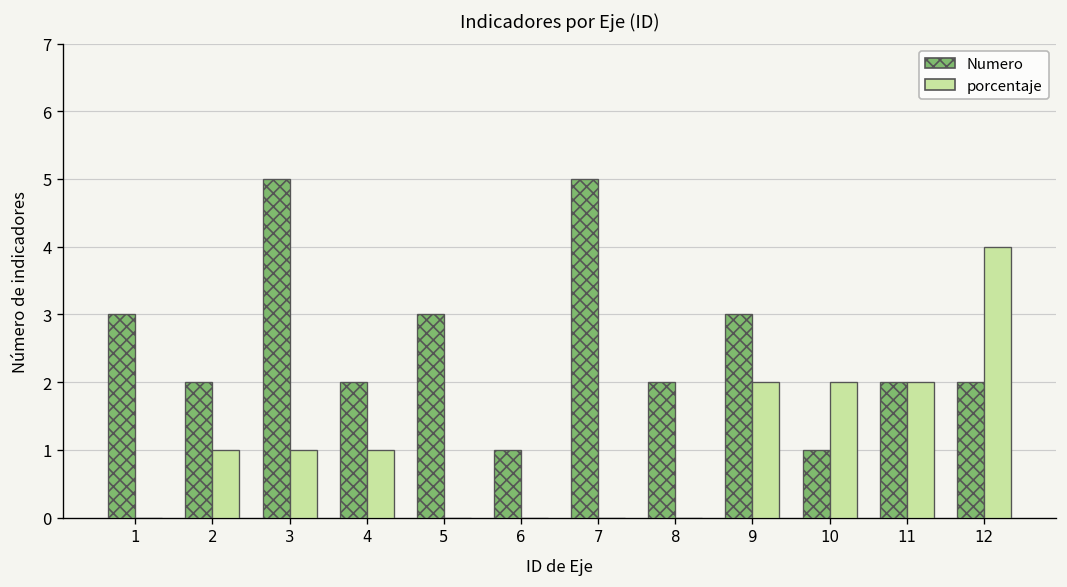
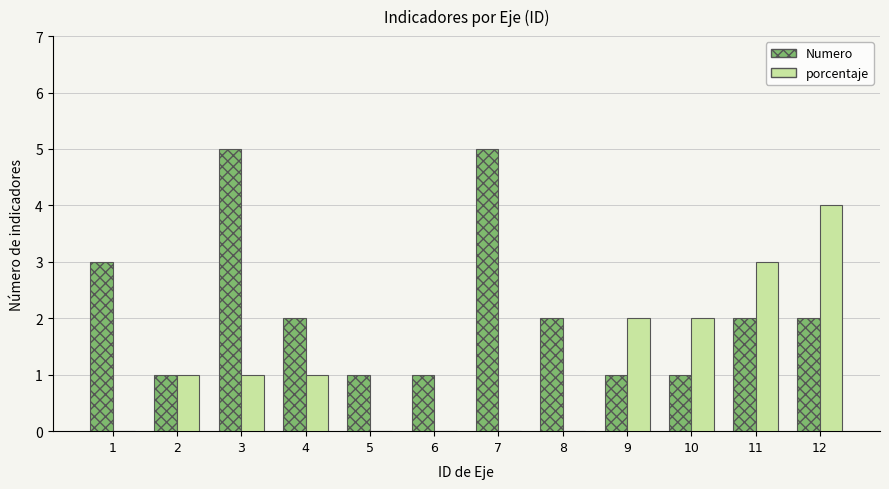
  {
    "Numero": {
      "1": 3,
-     "2": 2,
+     "2": 1,
      "3": 5,
      "4": 2,
-     "5": 3,
+     "5": 1,
      "6": 1,
      "7": 5,
      "8": 2,
-     "9": 3,
+     "9": 1,
      "10": 1,
      "11": 2,
      "12": 2
    },
    "porcentaje": {
      "1": 0,
      "2": 1,
      "3": 1,
      "4": 1,
      "5": 0,
      "6": 0,
      "7": 0,
      "8": 0,
      "9": 2,
      "10": 2,
-     "11": 2,
+     "11": 3,
      "12": 4
    }
  }
